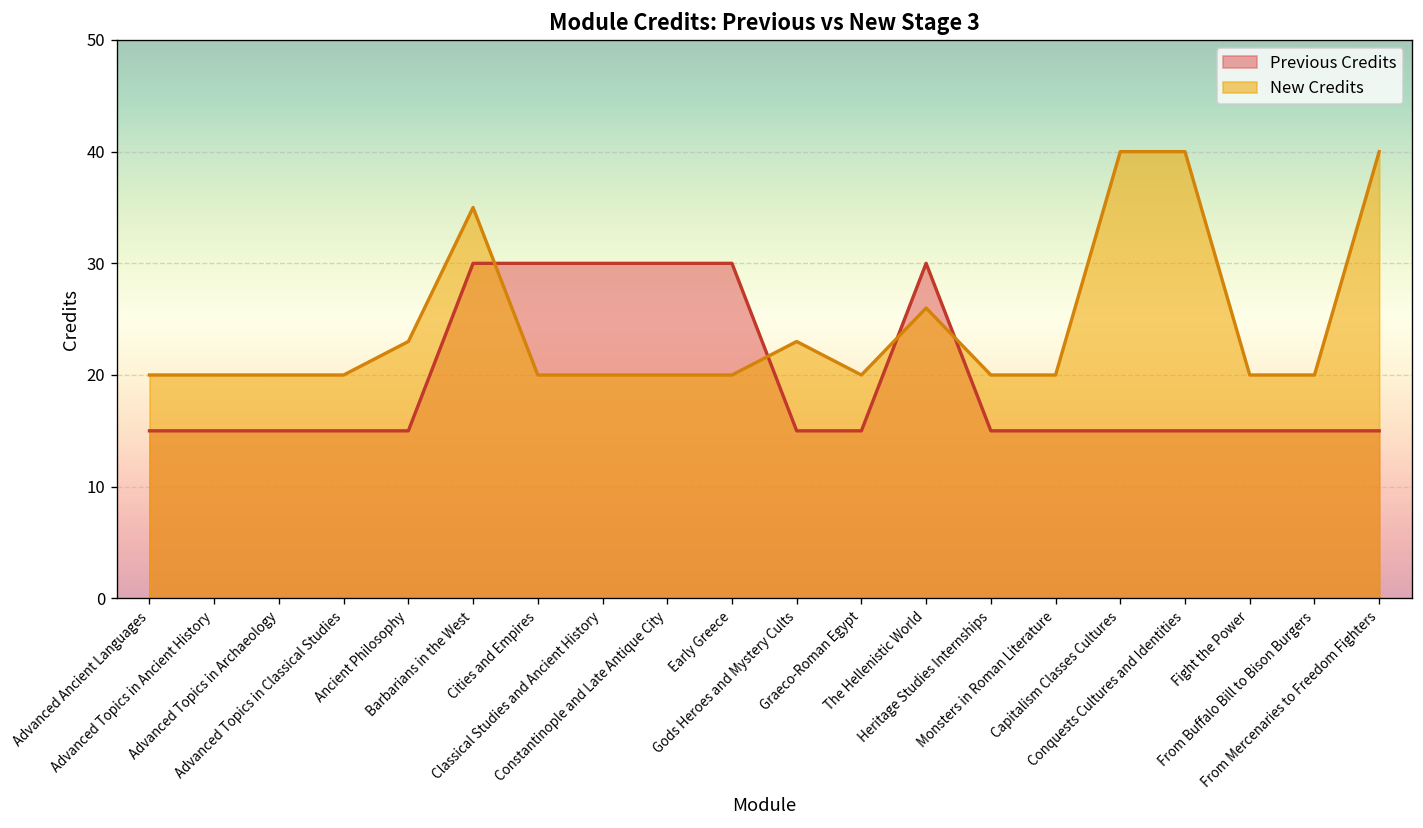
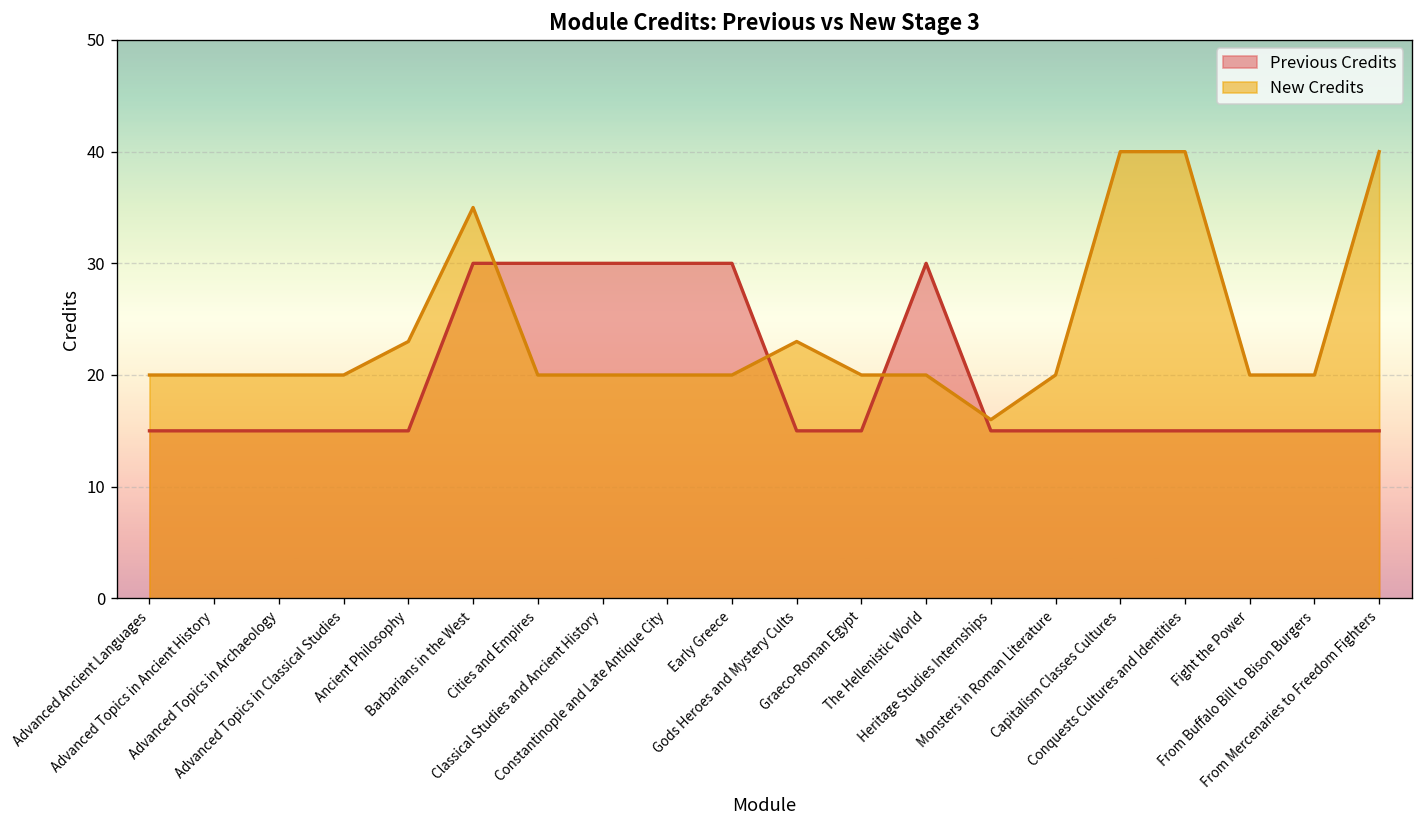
  {
    "Previous Credits": {
      "Advanced Ancient Languages": 15,
      "Advanced Topics in Ancient History": 15,
      "Advanced Topics in Archaeology": 15,
      "Advanced Topics in Classical Studies": 15,
      "Ancient Philosophy": 15,
      "Barbarians in the West": 30,
      "Cities and Empires": 30,
      "Classical Studies and Ancient History": 30,
      "Constantinople and Late Antique City": 30,
      "Early Greece": 30,
      "Gods Heroes and Mystery Cults": 15,
      "Graeco-Roman Egypt": 15,
      "The Hellenistic World": 30,
      "Heritage Studies Internships": 15,
      "Monsters in Roman Literature": 15,
      "Capitalism Classes Cultures": 15,
      "Conquests Cultures and Identities": 15,
      "Fight the Power": 15,
      "From Buffalo Bill to Bison Burgers": 15,
      "From Mercenaries to Freedom Fighters": 15
    },
    "New Credits": {
      "Advanced Ancient Languages": 20,
      "Advanced Topics in Ancient History": 20,
      "Advanced Topics in Archaeology": 20,
      "Advanced Topics in Classical Studies": 20,
      "Ancient Philosophy": 23,
      "Barbarians in the West": 35,
      "Cities and Empires": 20,
      "Classical Studies and Ancient History": 20,
      "Constantinople and Late Antique City": 20,
      "Early Greece": 20,
      "Gods Heroes and Mystery Cults": 23,
      "Graeco-Roman Egypt": 20,
-     "The Hellenistic World": 26,
-     "Heritage Studies Internships": 20,
+     "The Hellenistic World": 20,
+     "Heritage Studies Internships": 16,
      "Monsters in Roman Literature": 20,
      "Capitalism Classes Cultures": 40,
      "Conquests Cultures and Identities": 40,
      "Fight the Power": 20,
      "From Buffalo Bill to Bison Burgers": 20,
      "From Mercenaries to Freedom Fighters": 40
    }
  }
